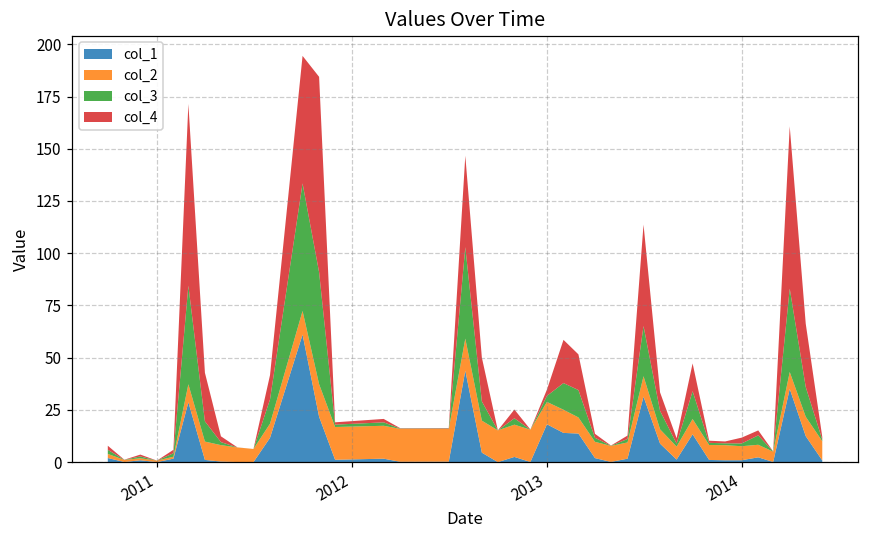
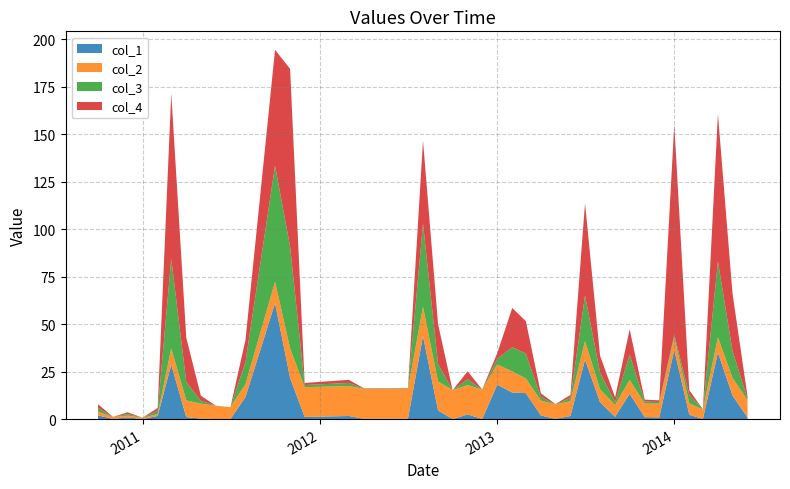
  {
    "col_1": {
      "2013": 18,
-     "2014": 1
+     "2014": 36
    },
    "col_2": {
      "2013": 11
    },
    "col_3": {
      "2013": 3
    },
    "col_4": {
      "2013": 3,
-     "2014": 3
+     "2014": 111
    }
  }
